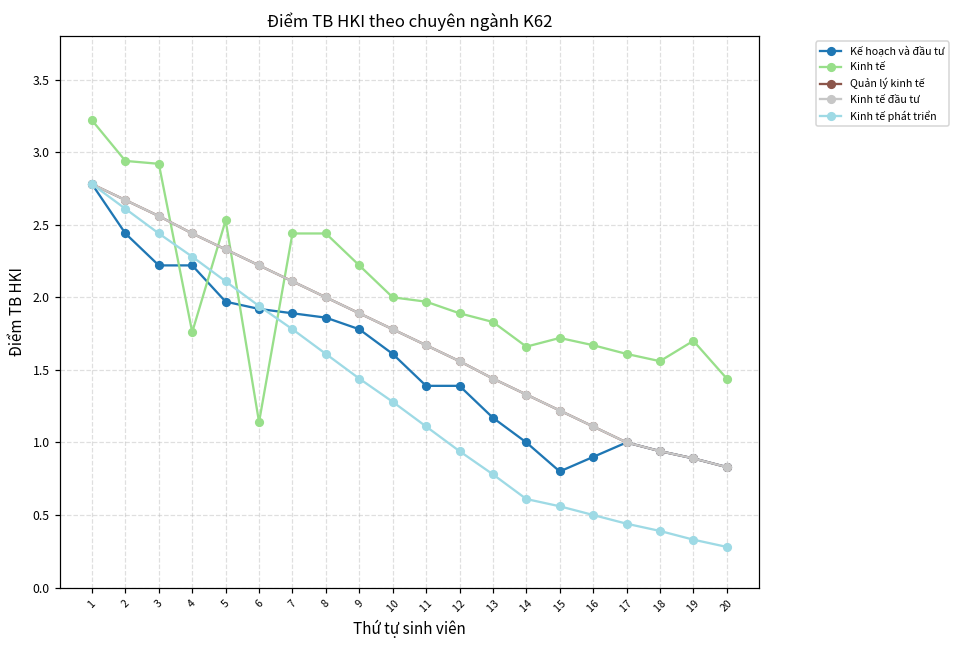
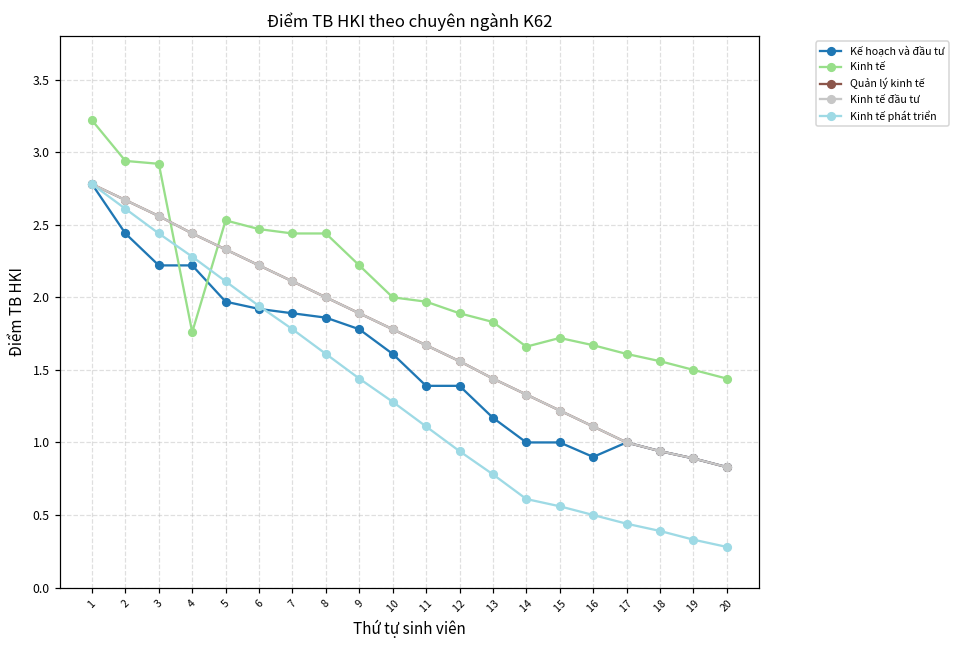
  {
    "Kế hoạch và đầu tư": {
      "2": 2.44,
      "3": 2.22,
      "4": 2.22,
      "5": 1.97,
      "6": 1.92,
      "7": 1.9,
      "8": 1.86,
      "9": 1.78,
      "10": 1.6,
      "11": 1.4,
      "12": 1.4,
      "13": 1.17,
      "14": 1.0,
-     "15": 0.8,
+     "15": 1.0,
      "16": 0.9
    },
    "Kinh tế": {
      "1": 3.22,
      "2": 2.94,
      "3": 2.92,
      "4": 1.76,
      "5": 2.53,
-     "6": 1.14,
+     "6": 2.47,
      "7": 2.44,
      "8": 2.44,
      "9": 2.22,
      "10": 2.00,
      "11": 1.97,
      "12": 1.89,
      "13": 1.83,
      "14": 1.66,
      "15": 1.72,
      "16": 1.67,
      "17": 1.61,
      "18": 1.56,
-     "19": 1.7,
+     "19": 1.5,
      "20": 1.44
    }
  }
